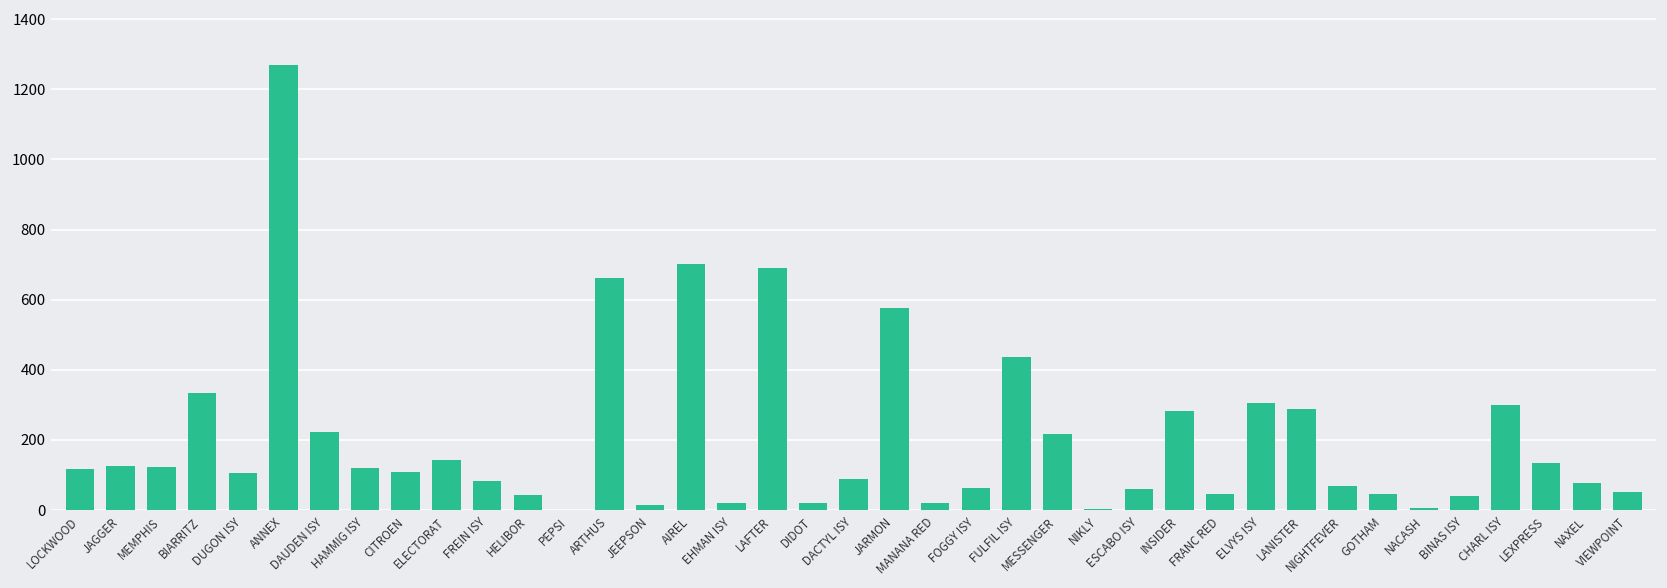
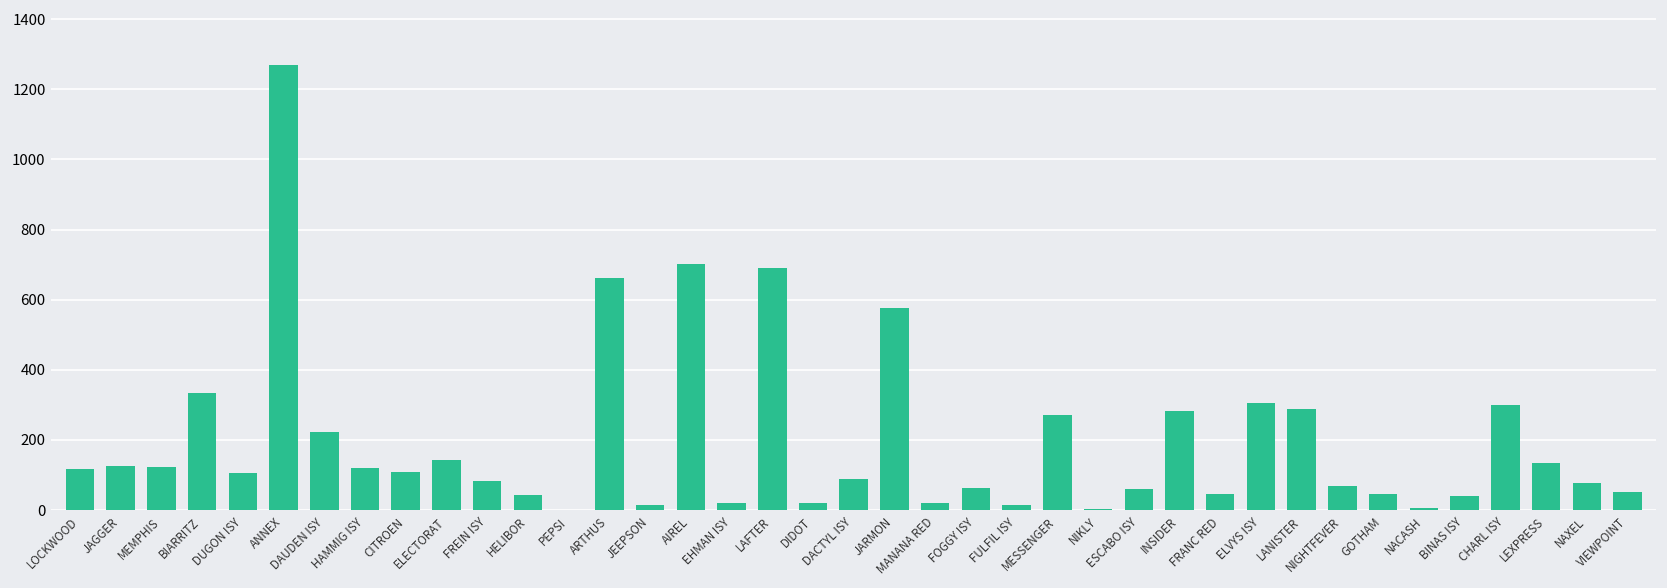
  {
    "LOCKWOOD": 120,
    "JAGGER": 130,
    "MEMPHIS": 120,
    "BIARRITZ": 330,
    "DUGON ISY": 110,
    "ANNEX": 1270,
    "DAUDEN ISY": 220,
    "HAMMIG ISY": 120,
    "CITROEN": 110,
    "ELECTORAT": 140,
    "FREIN ISY": 80,
    "HELIBOR": 40,
    "ARTHUS": 660,
    "JEEPSON": 20,
    "AIREL": 700,
    "EHMAN ISY": 20,
    "LAFTER": 690,
    "DIDOT": 20,
    "DACTYL ISY": 90,
    "JARMON": 580,
    "MANANA RED": 20,
    "FOGGY ISY": 60,
-   "FULFIL ISY": 440,
-   "MESSENGER": 220,
+   "FULFIL ISY": 10,
+   "MESSENGER": 270,
    "ESCABO ISY": 60,
    "INSIDER": 280,
    "FRANC RED": 50,
    "ELVYS ISY": 310,
    "LANISTER": 290,
    "NIGHTFEVER": 70,
    "GOTHAM": 50,
    "BINAS ISY": 40,
    "CHARL ISY": 300,
    "LEXPRESS": 130,
    "NAXEL": 80,
    "VIEWPOINT": 50
  }
